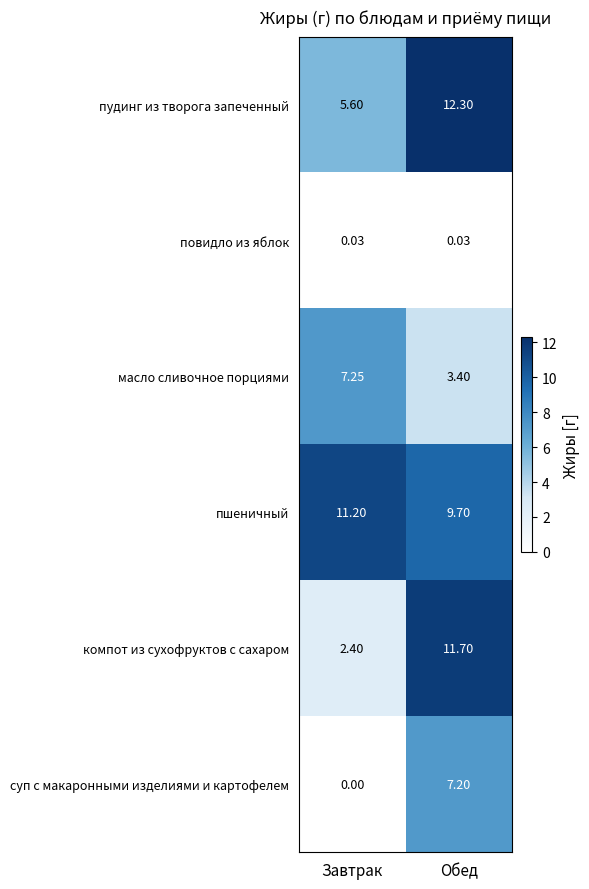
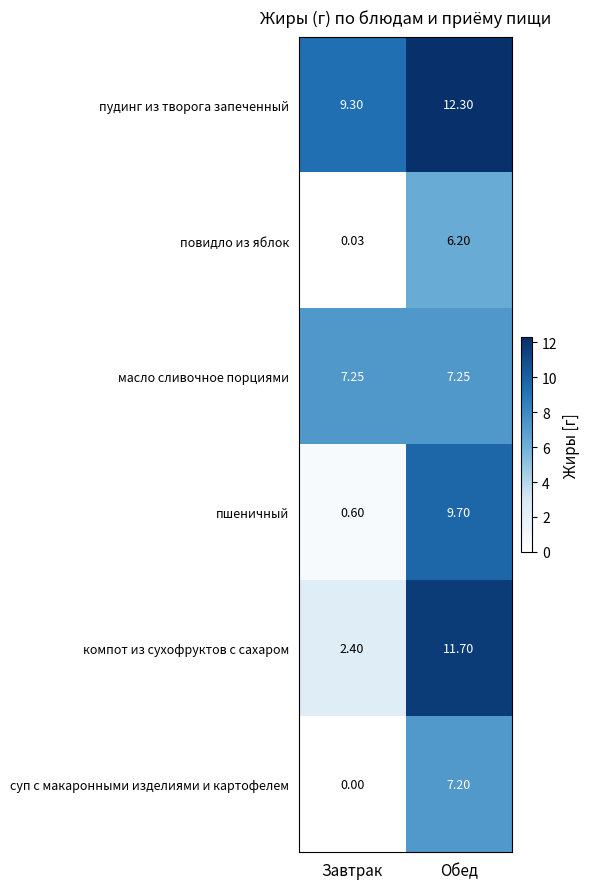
  {
    "пудинг из творога запеченный": {
-     "Завтрак": 5.60,
+     "Завтрак": 9.30,
      "Обед": 12.30
    },
    "повидло из яблок": {
      "Завтрак": 0.03,
-     "Обед": 0.03
+     "Обед": 6.20
    },
    "масло сливочное порциями": {
      "Завтрак": 7.25,
-     "Обед": 3.40
+     "Обед": 7.25
    },
    "пшеничный": {
-     "Завтрак": 11.20,
+     "Завтрак": 0.60,
      "Обед": 9.70
    },
    "компот из сухофруктов с сахаром": {
      "Завтрак": 2.40,
      "Обед": 11.70
    },
    "суп с макаронными изделиями и картофелем": {
      "Завтрак": 0.00,
      "Обед": 7.20
    }
  }
